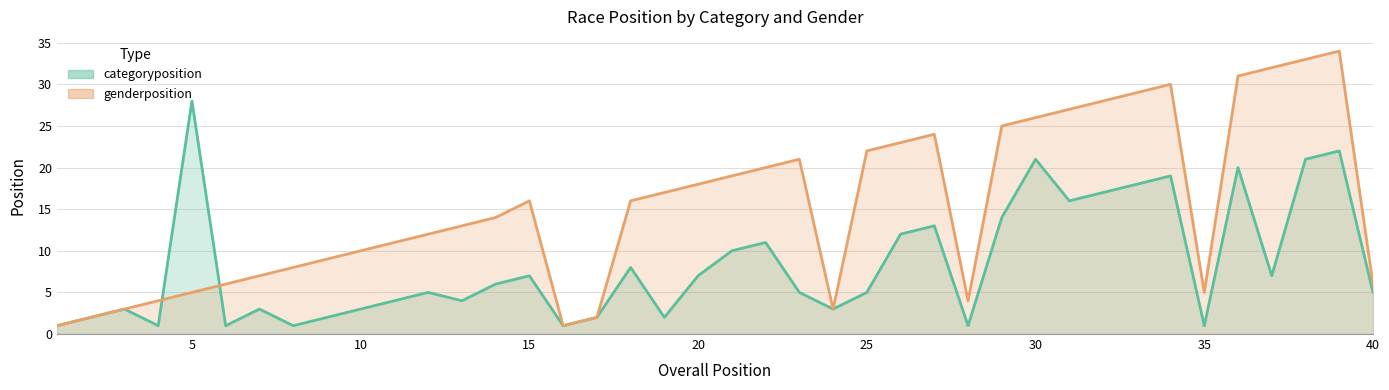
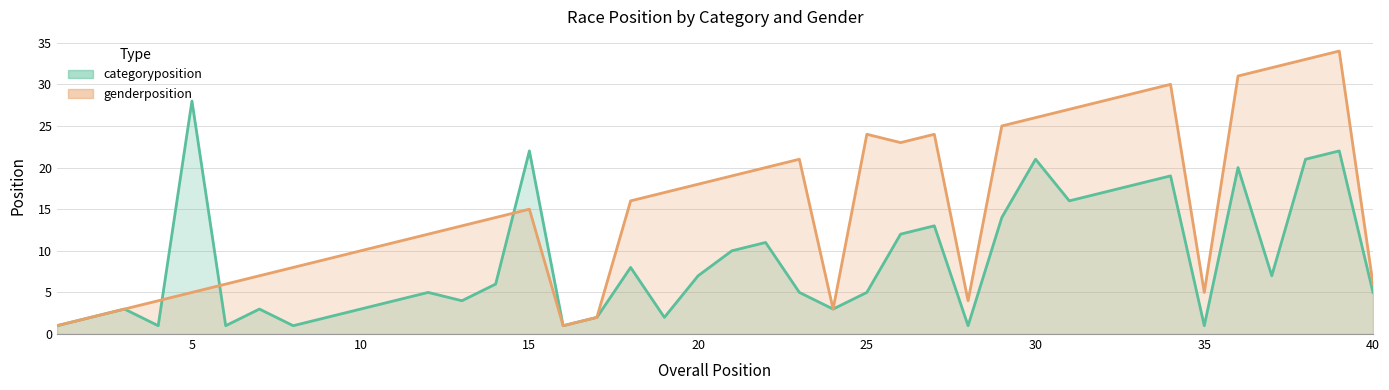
  {
    "categoryposition": {
      "5": 28,
      "10": 3,
-     "15": 7,
+     "15": 22,
      "20": 7,
      "25": 5,
      "30": 21,
      "35": 1,
      "40": 5
    },
    "genderposition": {
      "5": 5,
      "10": 10,
-     "15": 16,
+     "15": 15,
      "20": 18,
-     "25": 22,
+     "25": 24,
      "30": 26,
      "35": 5,
      "40": 6
    }
  }
